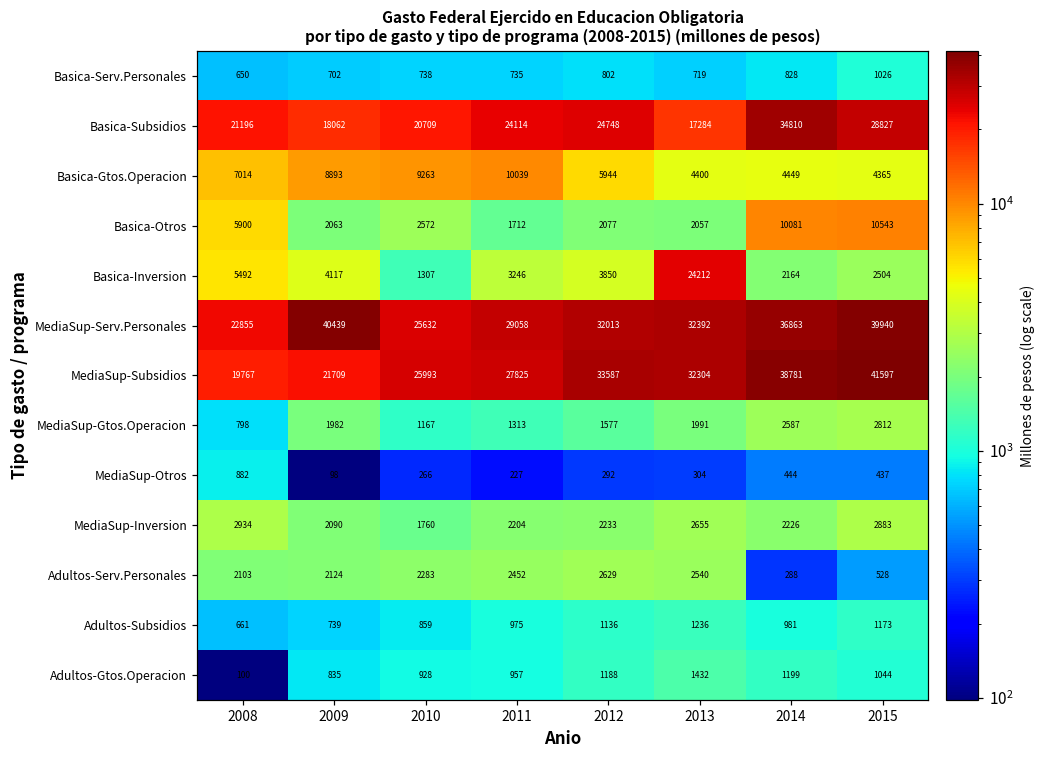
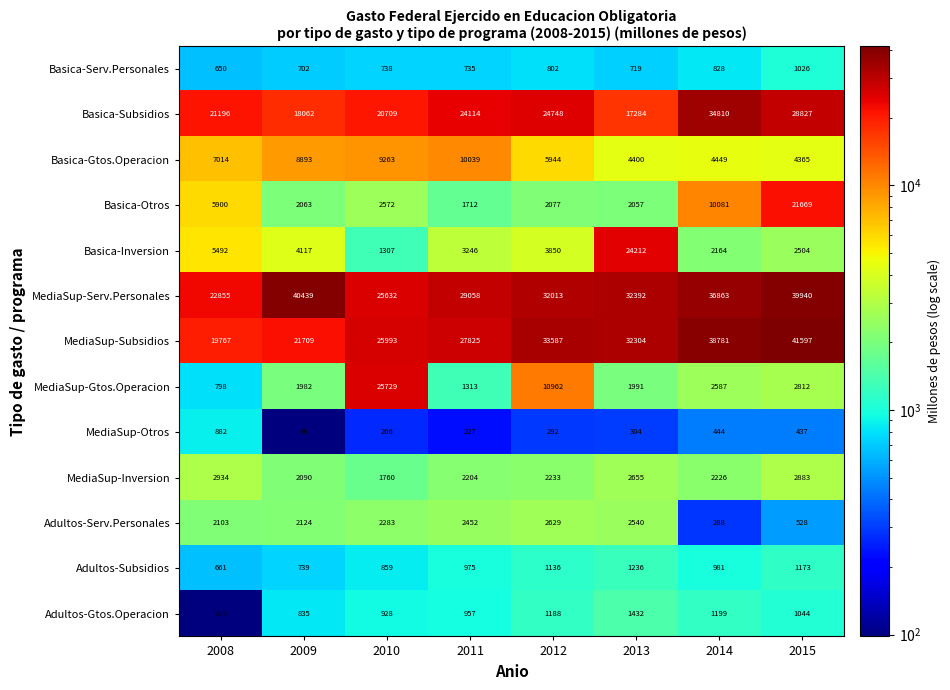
  {
    "Basica-Serv.Personales": {
      "2008": 650,
      "2009": 702,
      "2010": 738,
      "2011": 735,
      "2012": 802,
      "2013": 719,
      "2014": 828,
      "2015": 1026
    },
    "Basica-Subsidios": {
      "2008": 21196,
      "2009": 18062,
      "2010": 20709,
      "2011": 24114,
      "2012": 24748,
      "2013": 17284,
      "2014": 34810,
      "2015": 28827
    },
    "Basica-Gtos.Operacion": {
      "2008": 7014,
      "2009": 8893,
      "2010": 9263,
      "2011": 10039,
      "2012": 5944,
      "2013": 4400,
      "2014": 4449,
      "2015": 4365
    },
    "Basica-Otros": {
      "2008": 5900,
      "2009": 2063,
      "2010": 2572,
      "2011": 1712,
      "2012": 2077,
      "2013": 2057,
      "2014": 10081,
-     "2015": 10543
+     "2015": 21669
    },
    "Basica-Inversion": {
      "2008": 5492,
      "2009": 4117,
      "2010": 1307,
      "2011": 3246,
      "2012": 3850,
      "2013": 24212,
      "2014": 2164,
      "2015": 2504
    },
    "MediaSup-Serv.Personales": {
      "2008": 22855,
      "2009": 40439,
      "2010": 25632,
      "2011": 29058,
      "2012": 32013,
      "2013": 32392,
      "2014": 36863,
      "2015": 39940
    },
    "MediaSup-Subsidios": {
      "2008": 19767,
      "2009": 21709,
      "2010": 25993,
      "2011": 27825,
      "2012": 33587,
      "2013": 32304,
      "2014": 38781,
      "2015": 41597
    },
    "MediaSup-Gtos.Operacion": {
      "2008": 798,
      "2009": 1982,
-     "2010": 1167,
+     "2010": 25729,
      "2011": 1313,
-     "2012": 1577,
+     "2012": 10962,
      "2013": 1991,
      "2014": 2587,
      "2015": 2812
    },
    "MediaSup-Otros": {
      "2008": 882,
      "2009": 98,
      "2010": 266,
      "2011": 227,
      "2012": 292,
      "2013": 304,
      "2014": 444,
      "2015": 437
    },
    "MediaSup-Inversion": {
      "2008": 2934,
      "2009": 2090,
      "2010": 1760,
      "2011": 2204,
      "2012": 2233,
      "2013": 2655,
      "2014": 2226,
      "2015": 2883
    },
    "Adultos-Serv.Personales": {
      "2008": 2103,
      "2009": 2124,
      "2010": 2283,
      "2011": 2452,
      "2012": 2629,
      "2013": 2540,
      "2014": 288,
      "2015": 528
    },
    "Adultos-Subsidios": {
      "2008": 661,
      "2009": 739,
      "2010": 859,
      "2011": 975,
      "2012": 1136,
      "2013": 1236,
      "2014": 981,
      "2015": 1173
    },
    "Adultos-Gtos.Operacion": {
      "2008": 100,
      "2009": 835,
      "2010": 928,
      "2011": 957,
      "2012": 1188,
      "2013": 1432,
      "2014": 1199,
      "2015": 1044
    }
  }
